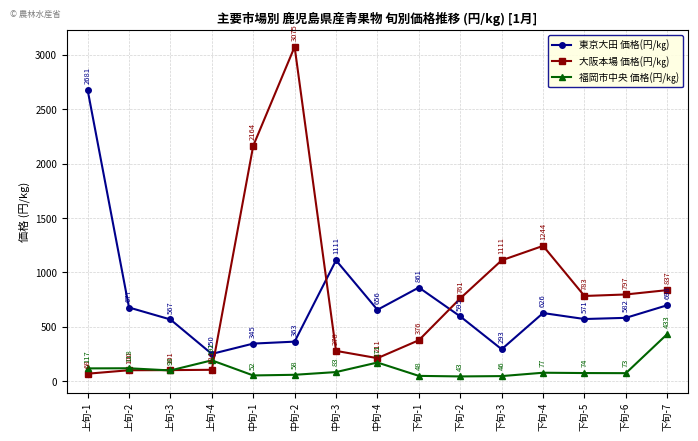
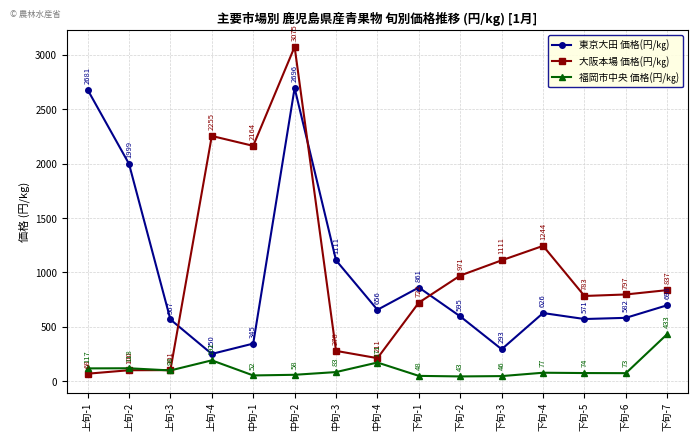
  {
    "東京大田 価格(円/㎏)": {
      "上旬-1": 2681,
-     "上旬-2": 677,
+     "上旬-2": 1999,
      "上旬-3": 567,
      "中旬-1": 345,
-     "中旬-2": 363,
+     "中旬-2": 2696,
      "中旬-3": 1111,
      "中旬-4": 656,
      "下旬-1": 861,
      "下旬-2": 595,
      "下旬-3": 293,
      "下旬-4": 626,
      "下旬-5": 571,
      "下旬-6": 582
    },
    "大阪本場 価格(円/㎏)": {
-     "上旬-4": 104,
+     "上旬-4": 2255,
      "中旬-1": 2164,
      "中旬-2": 3075,
      "中旬-3": 278,
-     "下旬-1": 376,
-     "下旬-2": 761,
+     "下旬-1": 722,
+     "下旬-2": 971,
      "下旬-3": 1111,
      "下旬-4": 1244,
      "下旬-5": 783,
      "下旬-6": 797,
      "下旬-7": 837
    },
    "福岡市中央 価格(円/㎏)": {
      "中旬-1": 52,
      "中旬-2": 58,
      "中旬-3": 83,
      "下旬-1": 48,
      "下旬-2": 43,
      "下旬-3": 46,
      "下旬-4": 77,
      "下旬-5": 74,
      "下旬-6": 73,
      "下旬-7": 433
    }
  }
